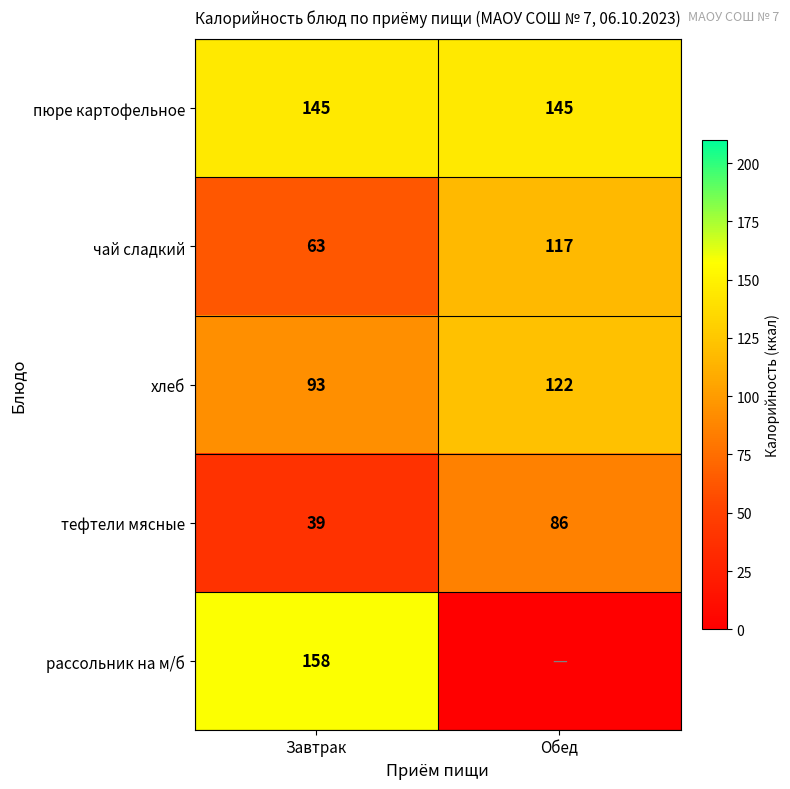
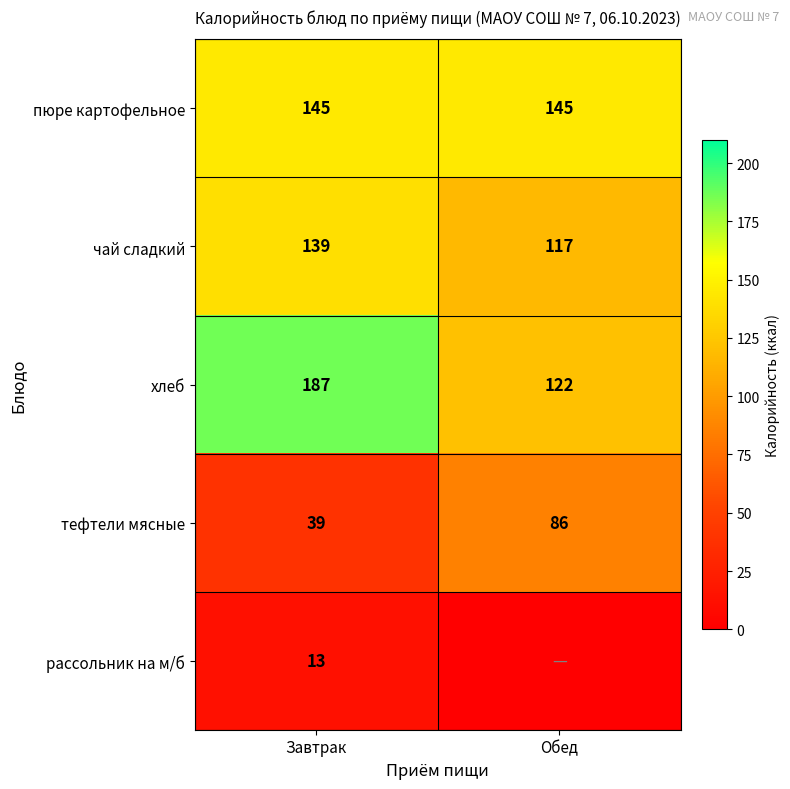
  {
    "пюре картофельное": {
      "Завтрак": 145,
      "Обед": 145
    },
    "чай сладкий": {
-     "Завтрак": 63,
+     "Завтрак": 139,
      "Обед": 117
    },
    "хлеб": {
-     "Завтрак": 93,
+     "Завтрак": 187,
      "Обед": 122
    },
    "тефтели мясные": {
      "Завтрак": 39,
      "Обед": 86
    },
    "рассольник на м/б": {
-     "Завтрак": 158
+     "Завтрак": 13
    }
  }
